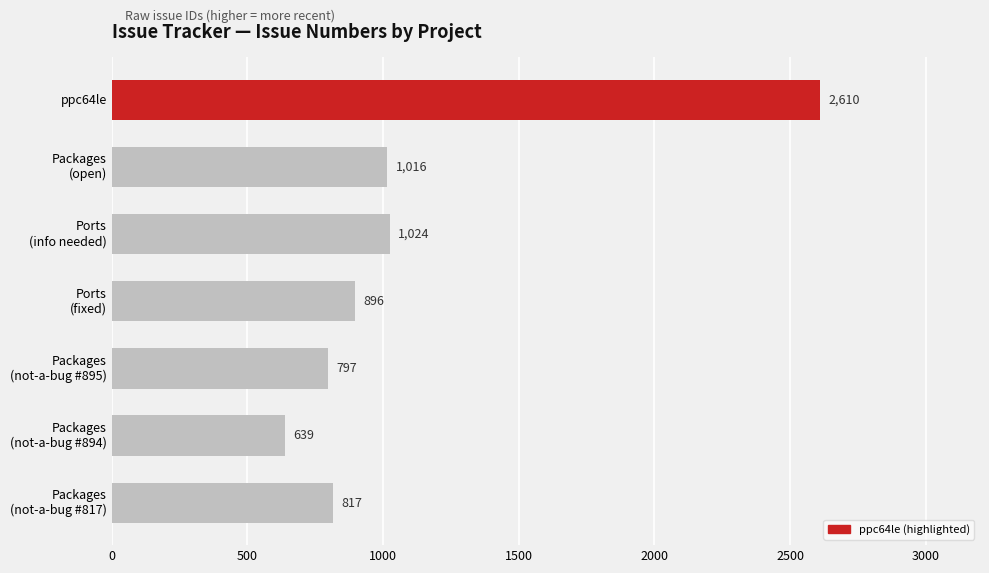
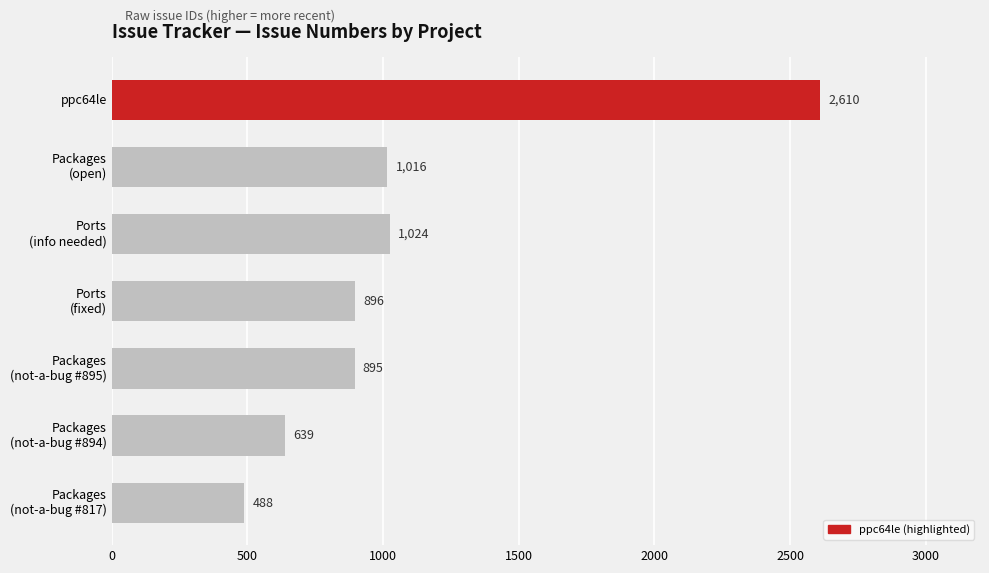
  {
    "ppc64le": "2,610",
    "Packages (open)": "1,016",
    "Ports (info needed)": "1,024",
    "Ports (fixed)": "896",
-   "Packages (not-a-bug #895)": "797",
+   "Packages (not-a-bug #895)": "895",
    "Packages (not-a-bug #894)": "639",
-   "Packages (not-a-bug #817)": "817"
+   "Packages (not-a-bug #817)": "488"
  }
